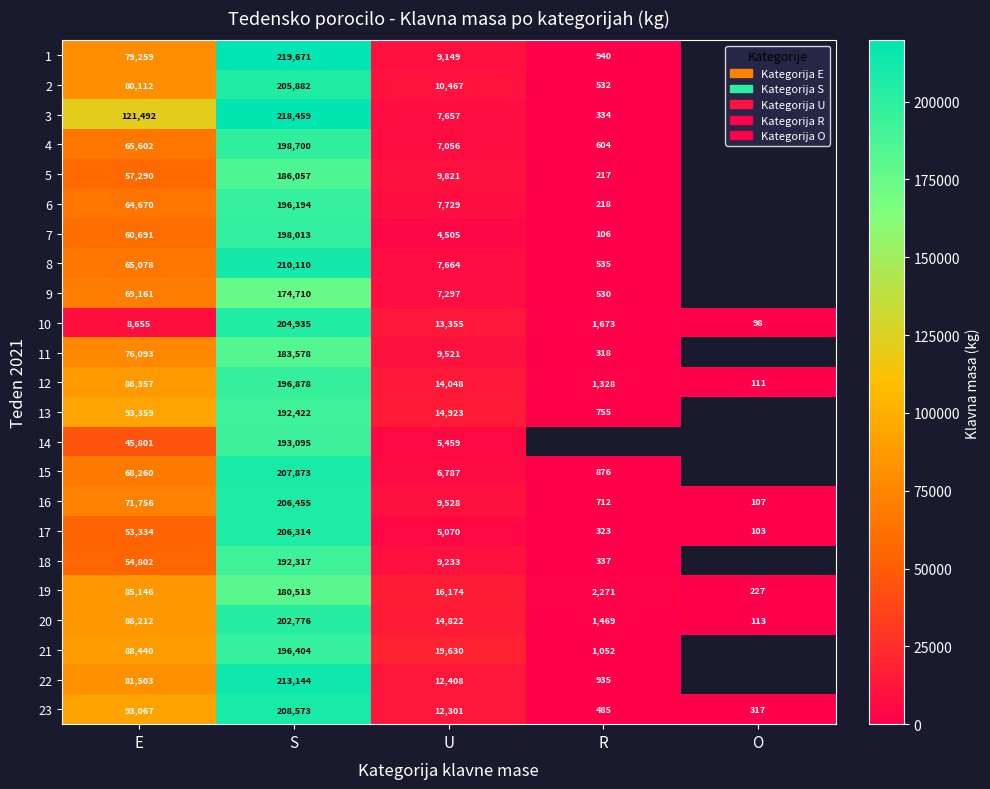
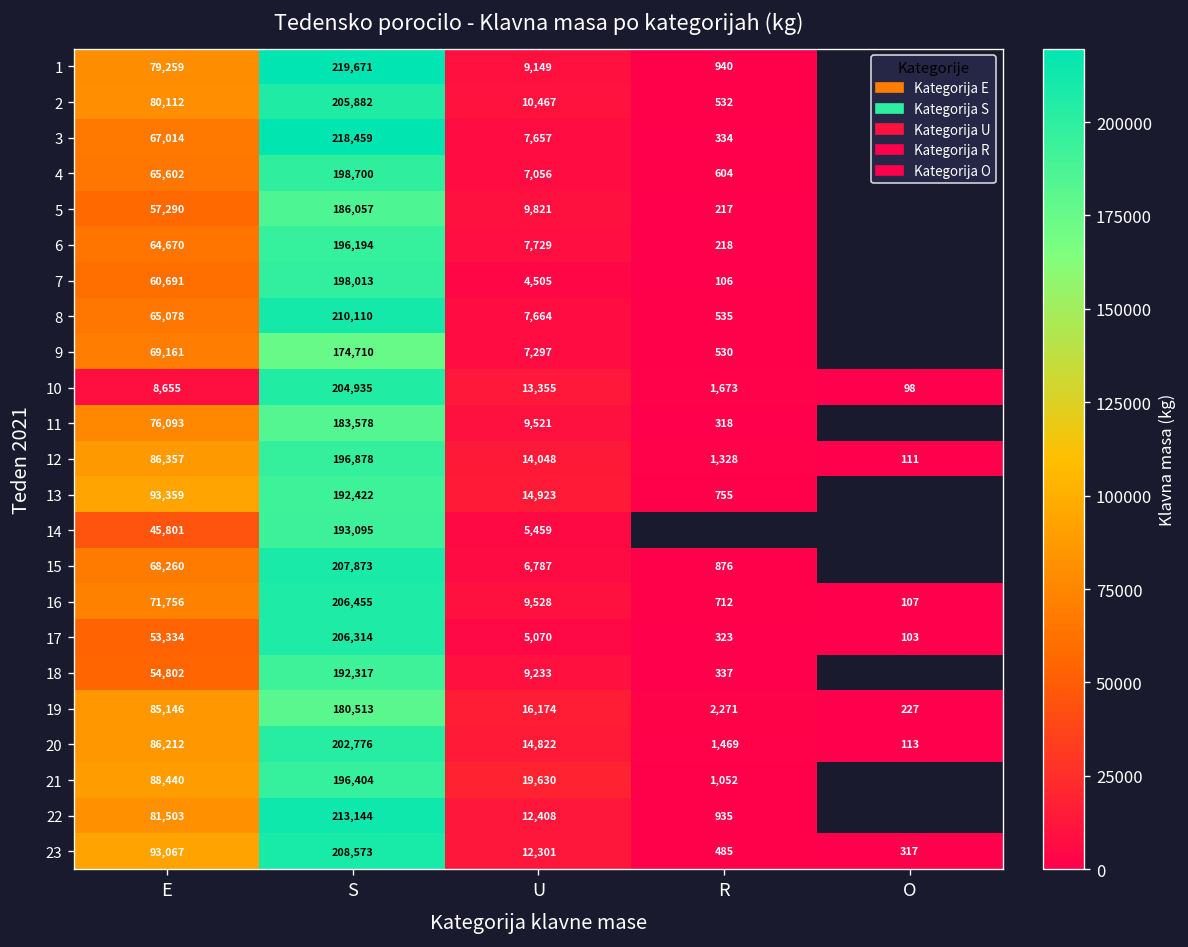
  {
    "1": {
      "E": "79,259",
      "S": "219,671",
      "U": "9,149",
      "R": "940"
    },
    "2": {
      "E": "80,112",
      "S": "205,882",
      "U": "10,467",
      "R": "532"
    },
    "3": {
-     "E": "121,492",
+     "E": "67,014",
      "S": "218,459",
      "U": "7,657",
      "R": "334"
    },
    "4": {
      "E": "65,602",
      "S": "198,700",
      "U": "7,056",
      "R": "604"
    },
    "5": {
      "E": "57,290",
      "S": "186,057",
      "U": "9,821",
      "R": "217"
    },
    "6": {
      "E": "64,670",
      "S": "196,194",
      "U": "7,729",
      "R": "218"
    },
    "7": {
      "E": "60,691",
      "S": "198,013",
      "U": "4,505",
      "R": "106"
    },
    "8": {
      "E": "65,078",
      "S": "210,110",
      "U": "7,664",
      "R": "535"
    },
    "9": {
      "E": "69,161",
      "S": "174,710",
      "U": "7,297",
      "R": "530"
    },
    "10": {
      "E": "8,655",
      "S": "204,935",
      "U": "13,355",
      "R": "1,673",
      "O": "98"
    },
    "11": {
      "E": "76,093",
      "S": "183,578",
      "U": "9,521",
      "R": "318"
    },
    "12": {
      "E": "86,357",
      "S": "196,878",
      "U": "14,048",
      "R": "1,328",
      "O": "111"
    },
    "13": {
      "E": "93,359",
      "S": "192,422",
      "U": "14,923",
      "R": "755"
    },
    "14": {
      "E": "45,801",
      "S": "193,095",
      "U": "5,459"
    },
    "15": {
      "E": "68,260",
      "S": "207,873",
      "U": "6,787",
      "R": "876"
    },
    "16": {
      "E": "71,756",
      "S": "206,455",
      "U": "9,528",
      "R": "712",
      "O": "107"
    },
    "17": {
      "E": "53,334",
      "S": "206,314",
      "U": "5,070",
      "R": "323",
      "O": "103"
    },
    "18": {
      "E": "54,802",
      "S": "192,317",
      "U": "9,233",
      "R": "337"
    },
    "19": {
      "E": "85,146",
      "S": "180,513",
      "U": "16,174",
      "R": "2,271",
      "O": "227"
    },
    "20": {
      "E": "86,212",
      "S": "202,776",
      "U": "14,822",
      "R": "1,469",
      "O": "113"
    },
    "21": {
      "E": "88,440",
      "S": "196,404",
      "U": "19,630",
      "R": "1,052"
    },
    "22": {
      "E": "81,503",
      "S": "213,144",
      "U": "12,408",
      "R": "935"
    },
    "23": {
      "E": "93,067",
      "S": "208,573",
      "U": "12,301",
      "R": "485",
      "O": "317"
    }
  }
